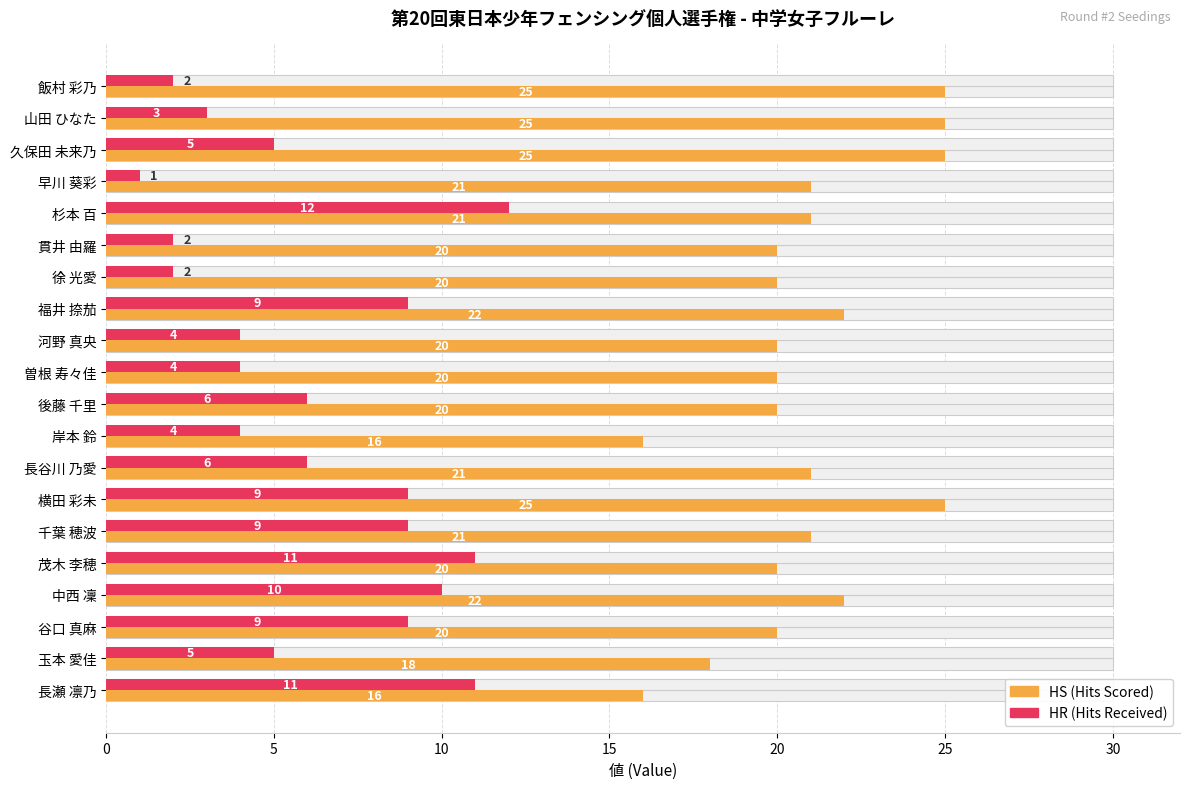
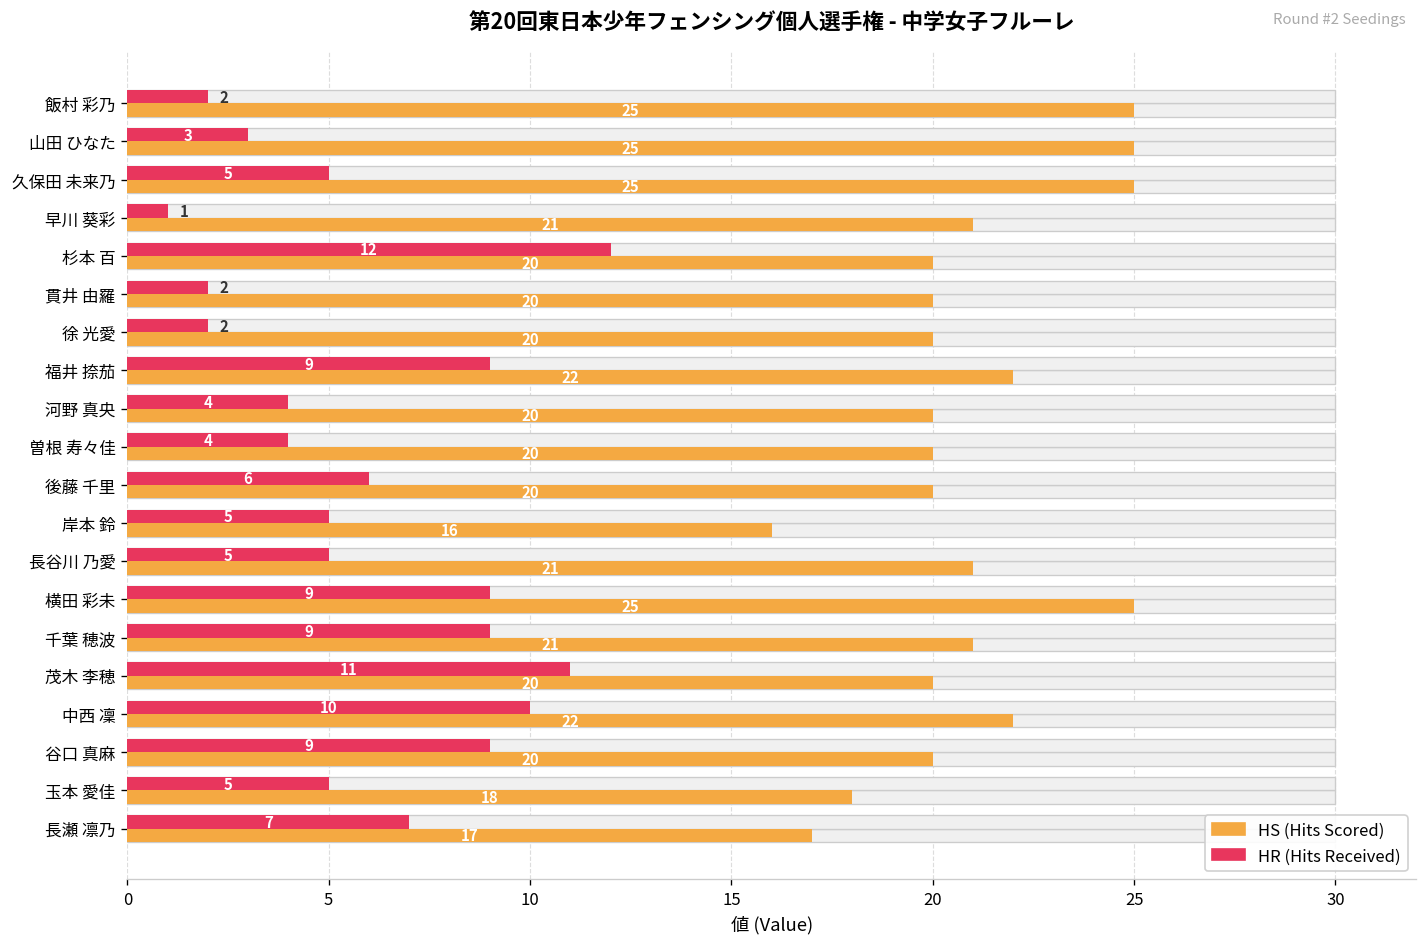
  {
    "HS (Hits Scored)": {
-     "杉本 百": 21,
-     "長瀬 凛乃": 16
+     "杉本 百": 20,
+     "長瀬 凛乃": 17
    },
    "HR (Hits Received)": {
-     "岸本 鈴": 4,
-     "長谷川 乃愛": 6,
-     "長瀬 凛乃": 11
+     "岸本 鈴": 5,
+     "長谷川 乃愛": 5,
+     "長瀬 凛乃": 7
    }
  }
